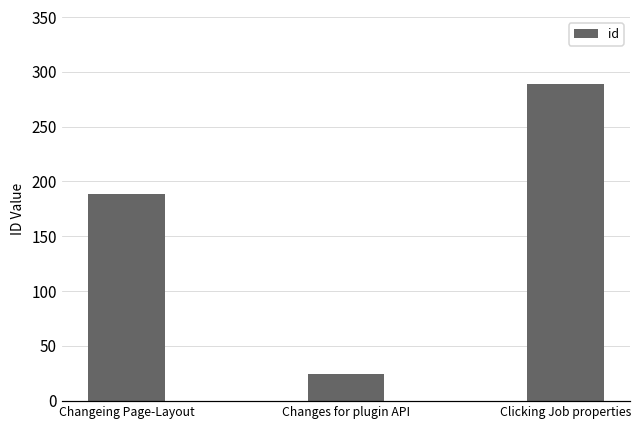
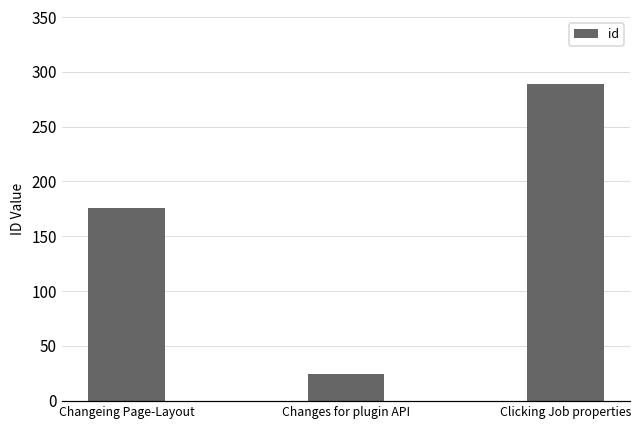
  {
-   "Changeing Page-Layout": 190,
+   "Changeing Page-Layout": 180,
    "Changes for plugin API": 20,
    "Clicking Job properties": 290
  }
